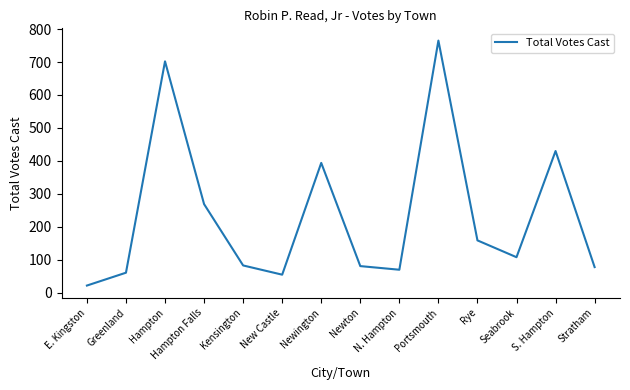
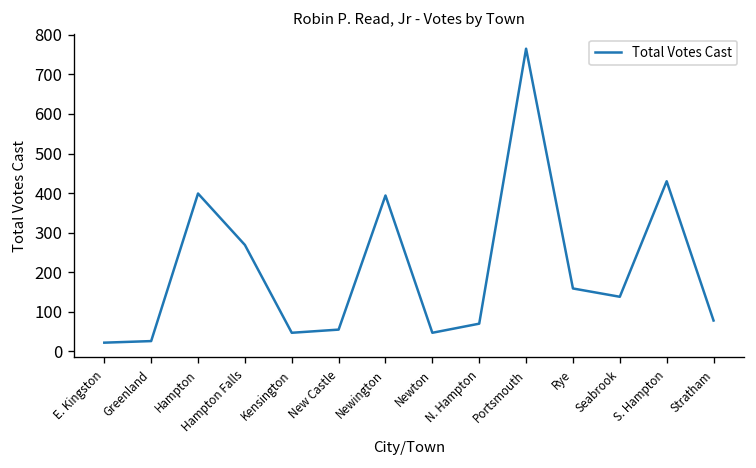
  {
    "E. Kingston": 20,
-   "Greenland": 60,
-   "Hampton": 700,
+   "Greenland": 30,
+   "Hampton": 400,
    "Hampton Falls": 270,
-   "Kensington": 80,
+   "Kensington": 50,
    "New Castle": 60,
    "Newington": 390,
-   "Newton": 80,
+   "Newton": 50,
    "N. Hampton": 70,
    "Portsmouth": 770,
    "Rye": 160,
-   "Seabrook": 110,
+   "Seabrook": 140,
    "S. Hampton": 430,
    "Stratham": 80
  }
